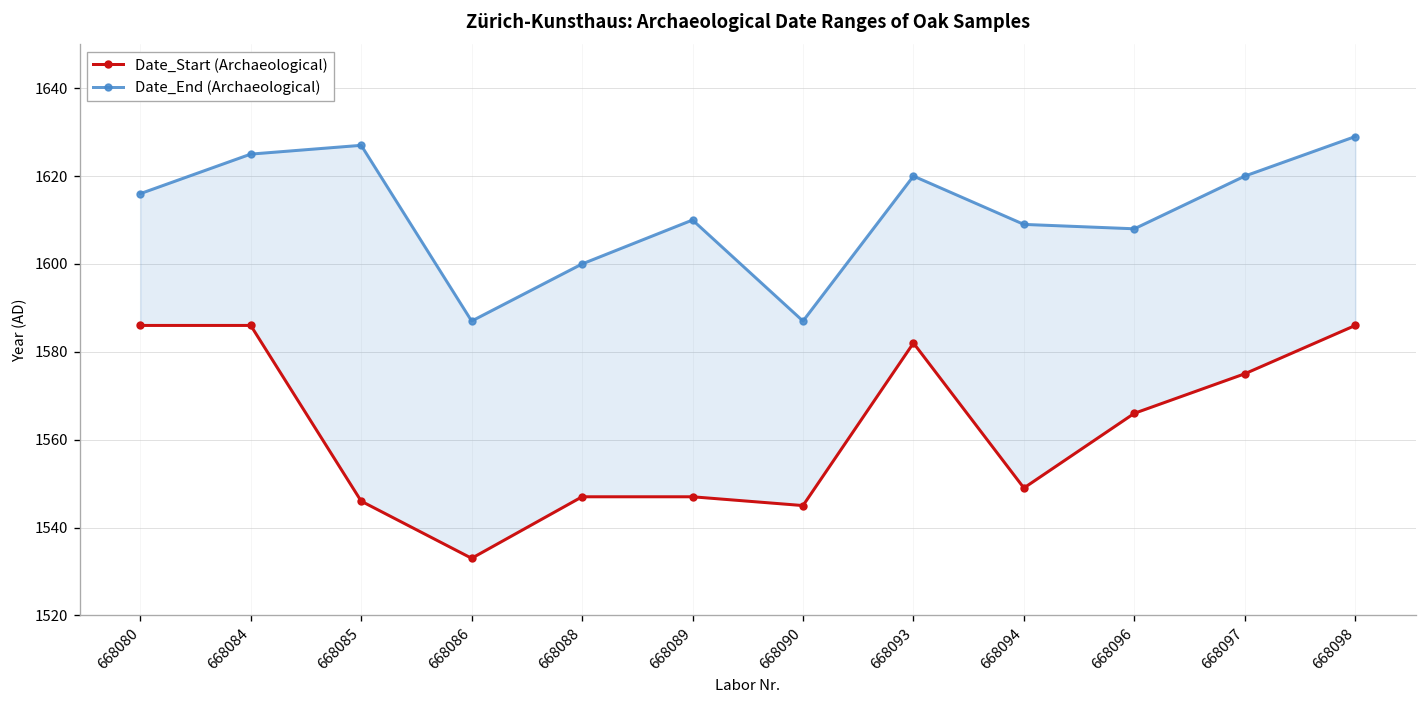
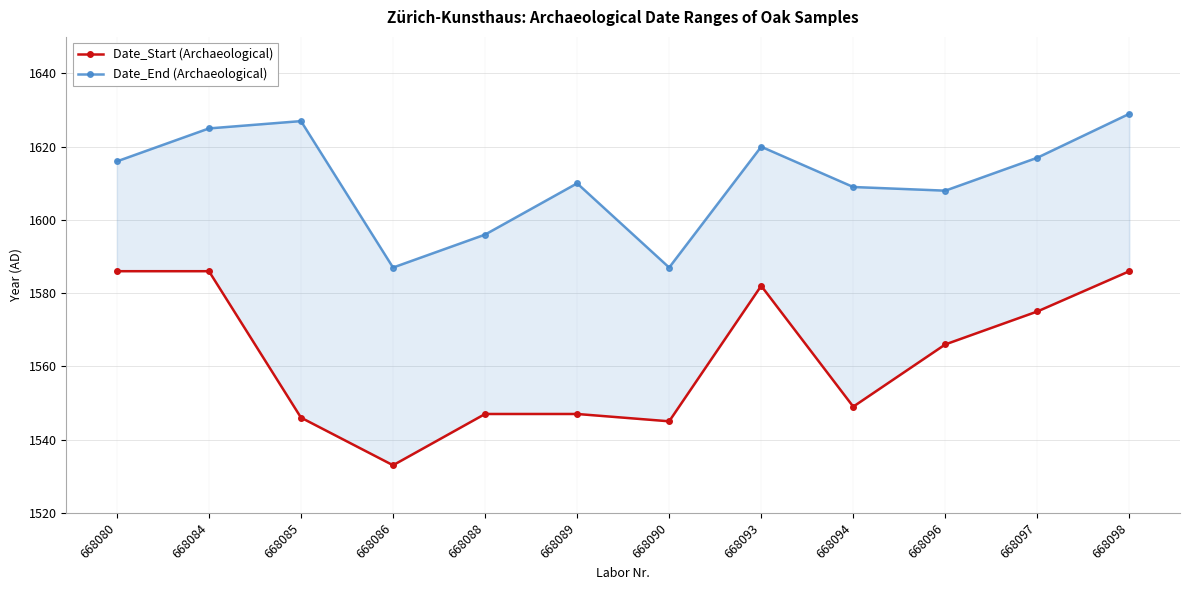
  {
    "Date_Start (Archaeological)": {
      "668080": 1586,
      "668084": 1586,
      "668085": 1546,
      "668086": 1533,
      "668088": 1547,
      "668089": 1547,
      "668090": 1545,
      "668093": 1582,
      "668094": 1549,
      "668096": 1566,
      "668097": 1575,
      "668098": 1586
    },
    "Date_End (Archaeological)": {
      "668080": 1616,
      "668084": 1625,
      "668085": 1627,
      "668086": 1587,
-     "668088": 1600,
+     "668088": 1596,
      "668089": 1610,
      "668090": 1587,
      "668093": 1620,
      "668094": 1609,
      "668096": 1608,
-     "668097": 1620,
+     "668097": 1617,
      "668098": 1629
    }
  }
